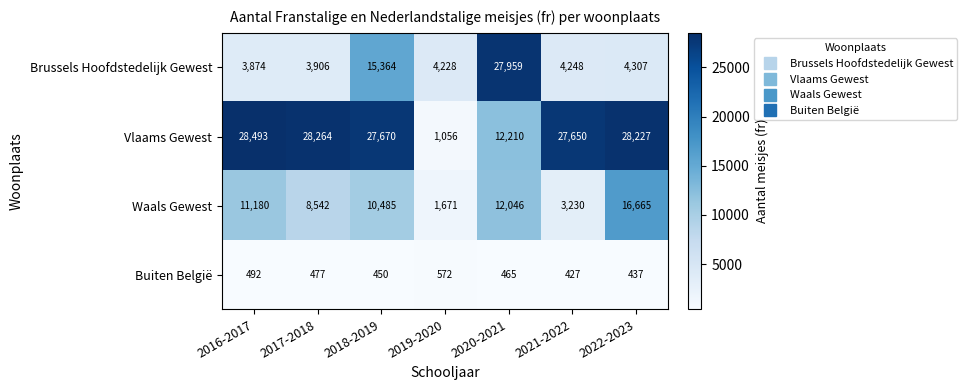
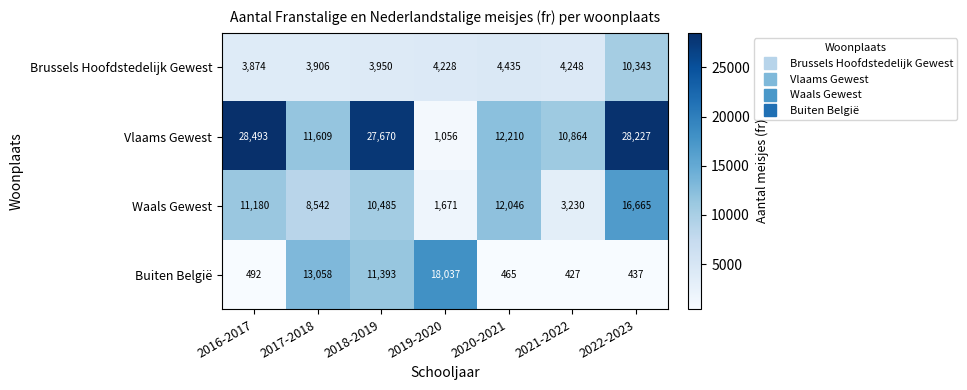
  {
    "Brussels Hoofdstedelijk Gewest": {
      "2016-2017": "3,874",
      "2017-2018": "3,906",
-     "2018-2019": "15,364",
+     "2018-2019": "3,950",
      "2019-2020": "4,228",
-     "2020-2021": "27,959",
+     "2020-2021": "4,435",
      "2021-2022": "4,248",
-     "2022-2023": "4,307"
+     "2022-2023": "10,343"
    },
    "Vlaams Gewest": {
      "2016-2017": "28,493",
-     "2017-2018": "28,264",
+     "2017-2018": "11,609",
      "2018-2019": "27,670",
      "2019-2020": "1,056",
      "2020-2021": "12,210",
-     "2021-2022": "27,650",
+     "2021-2022": "10,864",
      "2022-2023": "28,227"
    },
    "Waals Gewest": {
      "2016-2017": "11,180",
      "2017-2018": "8,542",
      "2018-2019": "10,485",
      "2019-2020": "1,671",
      "2020-2021": "12,046",
      "2021-2022": "3,230",
      "2022-2023": "16,665"
    },
    "Buiten België": {
      "2016-2017": "492",
-     "2017-2018": "477",
-     "2018-2019": "450",
-     "2019-2020": "572",
+     "2017-2018": "13,058",
+     "2018-2019": "11,393",
+     "2019-2020": "18,037",
      "2020-2021": "465",
      "2021-2022": "427",
      "2022-2023": "437"
    }
  }
